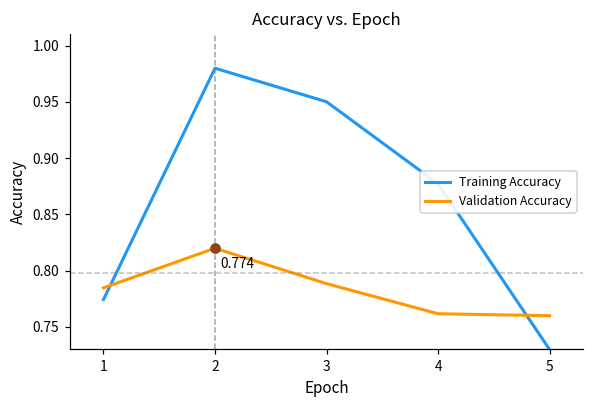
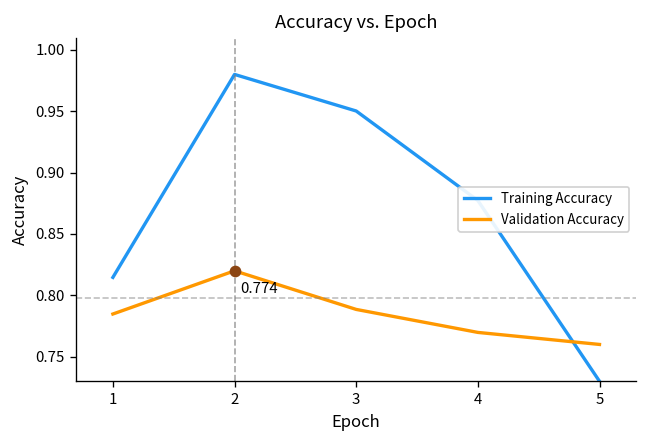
  {
    "Training Accuracy": {
-     "1": 0.774,
+     "1": 0.815,
      "2": 0.980,
      "3": 0.950,
      "5": 0.730
    },
    "Validation Accuracy": {
      "1": 0.785,
      "3": 0.789,
-     "4": 0.762,
+     "4": 0.770,
      "5": 0.760
    }
  }
